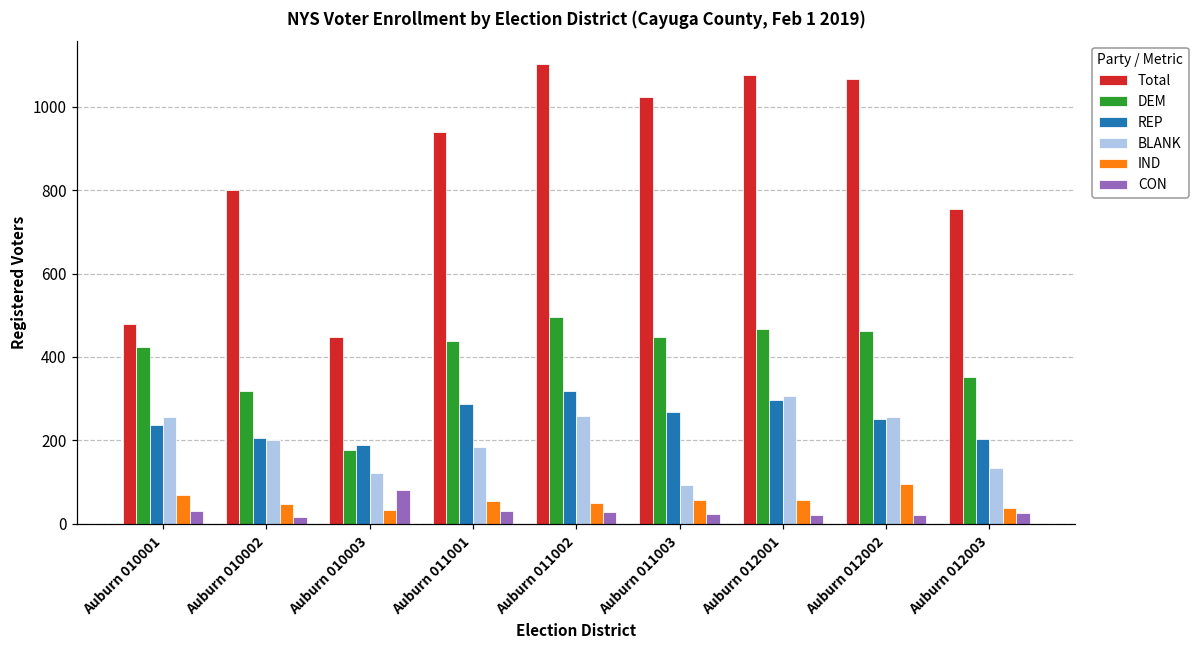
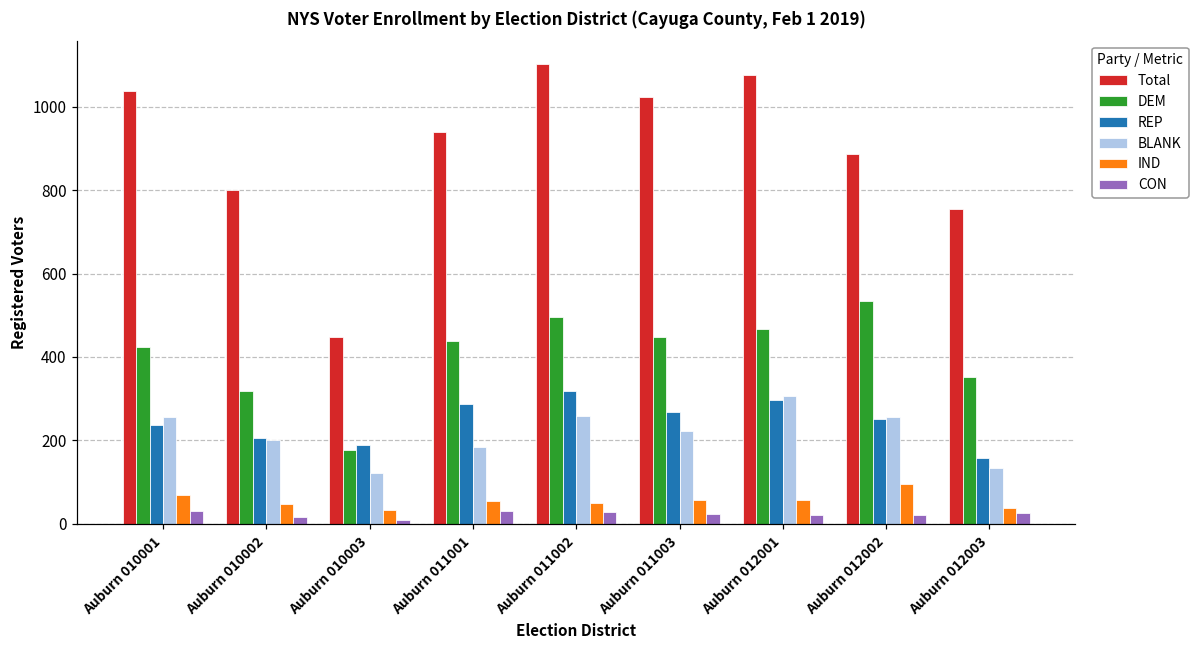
  {
    "Total": {
-     "Auburn 010001": 480,
+     "Auburn 010001": 1040,
      "Auburn 010002": 800,
      "Auburn 010003": 450,
      "Auburn 011001": 940,
      "Auburn 011002": 1100,
      "Auburn 011003": 1020,
      "Auburn 012001": 1080,
-     "Auburn 012002": 1070,
+     "Auburn 012002": 890,
      "Auburn 012003": 760
    },
    "DEM": {
      "Auburn 010001": 430,
      "Auburn 010002": 320,
      "Auburn 010003": 180,
      "Auburn 011001": 440,
      "Auburn 011002": 500,
      "Auburn 011003": 450,
      "Auburn 012001": 470,
-     "Auburn 012002": 460,
+     "Auburn 012002": 530,
      "Auburn 012003": 350
    },
    "REP": {
      "Auburn 010001": 240,
      "Auburn 010002": 210,
      "Auburn 010003": 190,
      "Auburn 011001": 290,
      "Auburn 011002": 320,
      "Auburn 011003": 270,
      "Auburn 012001": 300,
      "Auburn 012002": 250,
-     "Auburn 012003": 200
+     "Auburn 012003": 160
    },
    "BLANK": {
      "Auburn 010001": 260,
      "Auburn 010002": 200,
      "Auburn 010003": 120,
      "Auburn 011001": 190,
      "Auburn 011002": 260,
-     "Auburn 011003": 90,
+     "Auburn 011003": 220,
      "Auburn 012001": 310,
      "Auburn 012002": 260,
      "Auburn 012003": 130
    },
    "IND": {
      "Auburn 010001": 70,
      "Auburn 010002": 50,
      "Auburn 010003": 30,
      "Auburn 011001": 50,
      "Auburn 011002": 50,
      "Auburn 011003": 60,
      "Auburn 012001": 60,
      "Auburn 012002": 100,
      "Auburn 012003": 40
    },
    "CON": {
      "Auburn 010001": 30,
      "Auburn 010002": 20,
-     "Auburn 010003": 80,
+     "Auburn 010003": 10,
      "Auburn 011001": 30,
      "Auburn 011002": 30,
      "Auburn 011003": 20,
      "Auburn 012001": 20,
      "Auburn 012002": 20,
      "Auburn 012003": 30
    }
  }
